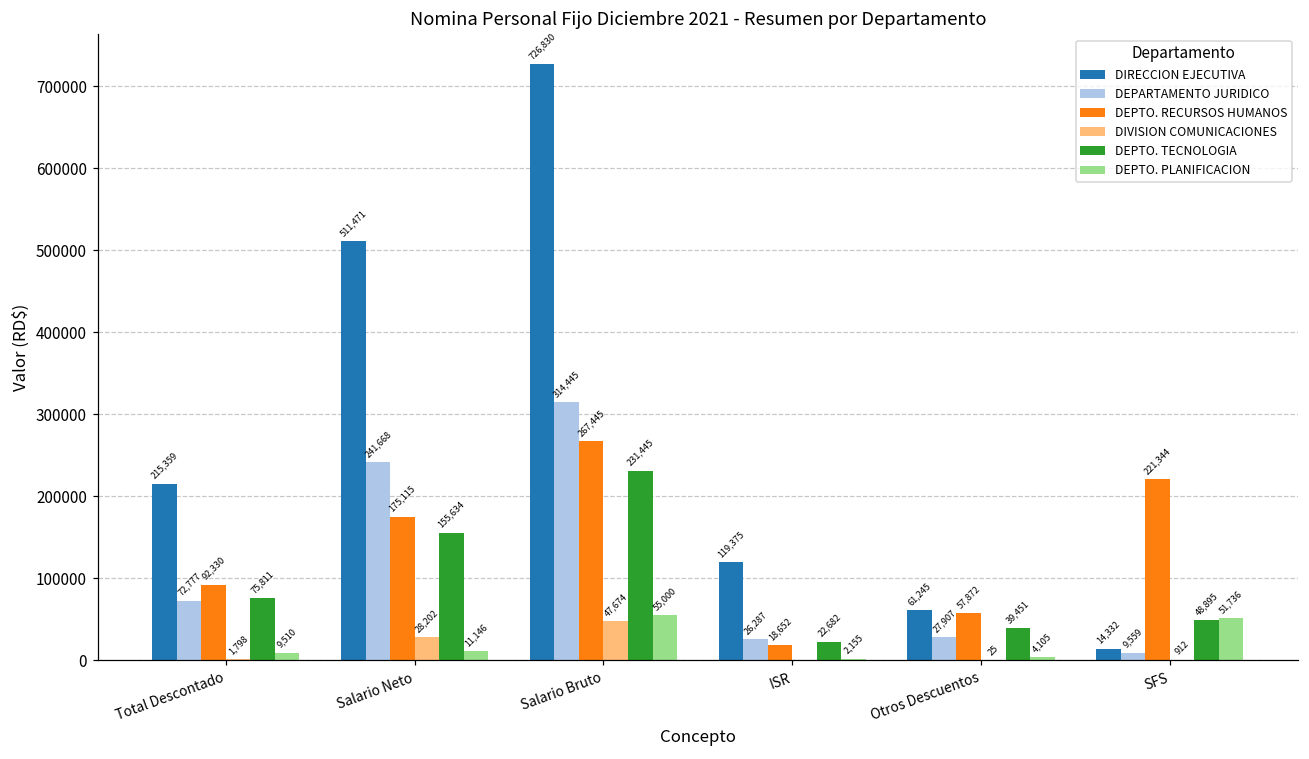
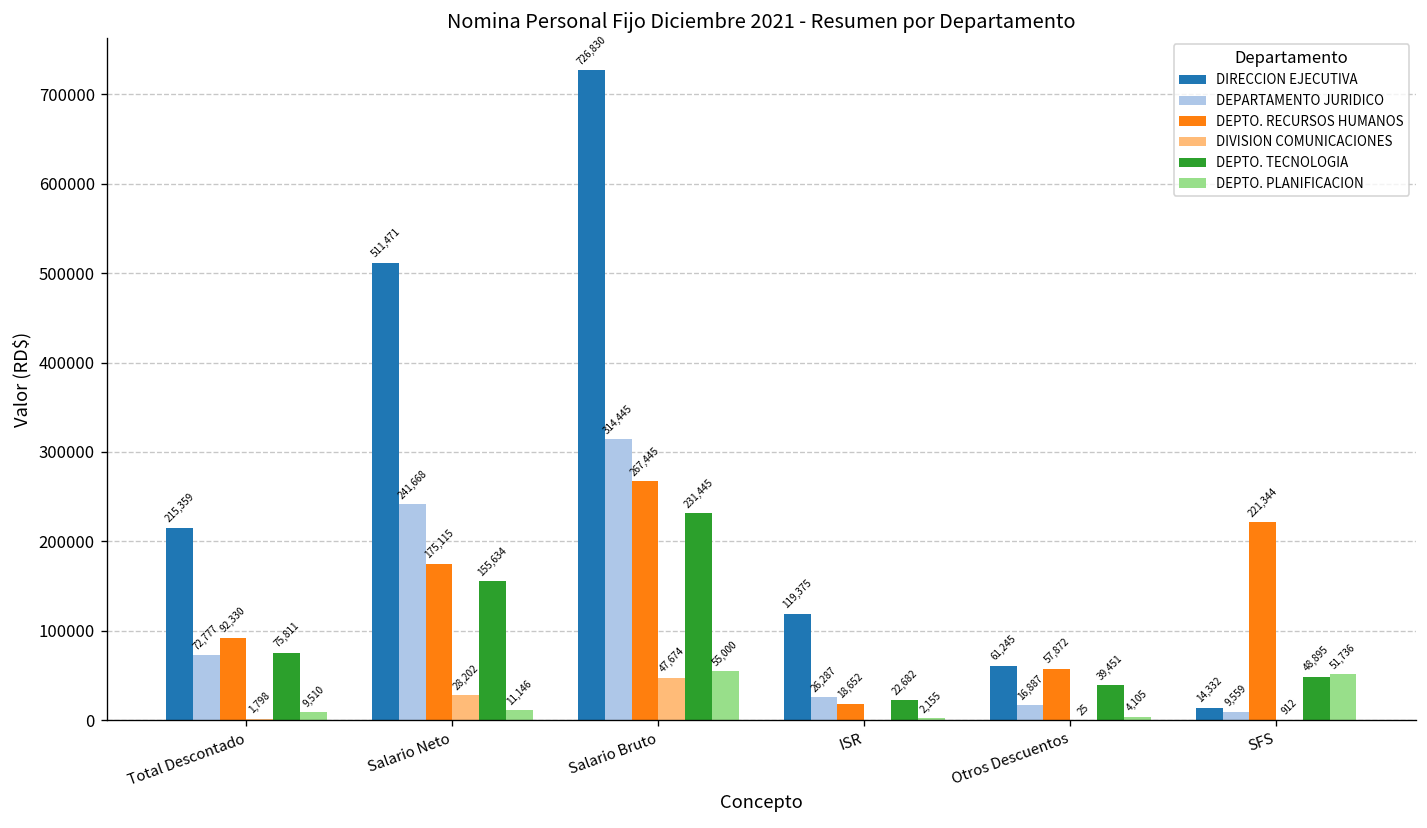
  {
    "DIRECCION EJECUTIVA": {
      "Total Descontado": "215,359",
      "Salario Neto": "511,471",
      "Salario Bruto": "726,830",
      "ISR": "119,375",
      "Otros Descuentos": "61,245",
      "SFS": "14,332"
    },
    "DEPARTAMENTO JURIDICO": {
      "Total Descontado": "72,777",
      "Salario Neto": "241,668",
      "Salario Bruto": "314,445",
      "ISR": "26,287",
-     "Otros Descuentos": "27,907",
+     "Otros Descuentos": "16,887",
      "SFS": "9,559"
    },
    "DEPTO. RECURSOS HUMANOS": {
      "Total Descontado": "92,330",
      "Salario Neto": "175,115",
      "Salario Bruto": "267,445",
      "ISR": "18,652",
      "Otros Descuentos": "57,872",
      "SFS": "221,344"
    },
    "DIVISION COMUNICACIONES": {
      "Total Descontado": "1,798",
      "Salario Neto": "28,202",
      "Salario Bruto": "47,674",
      "Otros Descuentos": "25",
      "SFS": "912"
    },
    "DEPTO. TECNOLOGIA": {
      "Total Descontado": "75,811",
      "Salario Neto": "155,634",
      "Salario Bruto": "231,445",
      "ISR": "22,682",
      "Otros Descuentos": "39,451",
      "SFS": "48,895"
    },
    "DEPTO. PLANIFICACION": {
      "Total Descontado": "9,510",
      "Salario Neto": "11,146",
      "Salario Bruto": "55,000",
      "ISR": "2,155",
      "Otros Descuentos": "4,105",
      "SFS": "51,736"
    }
  }
